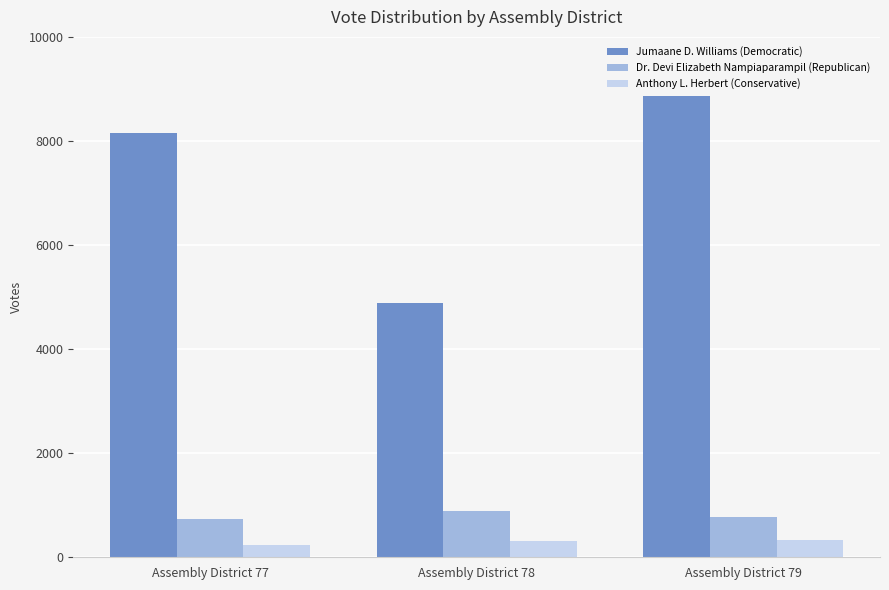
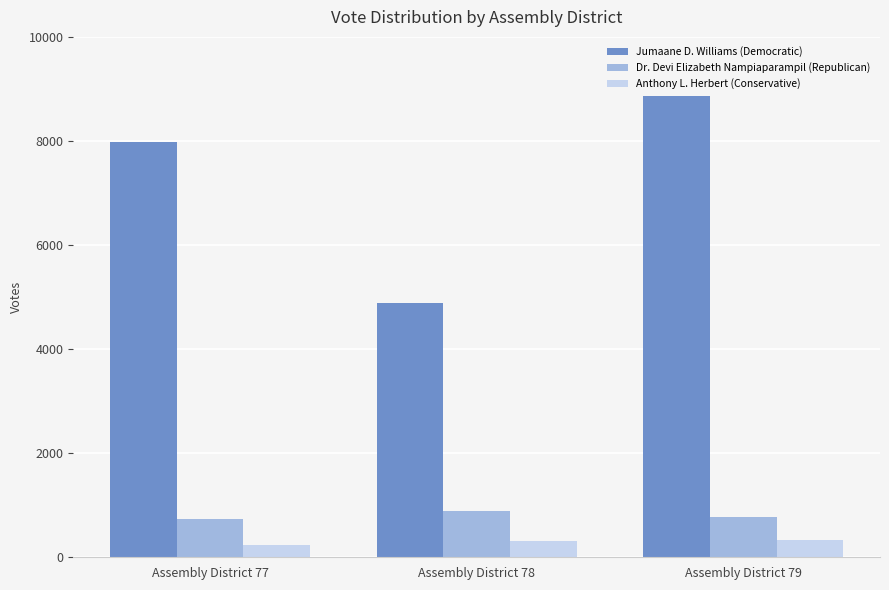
  {
    "Jumaane D. Williams (Democratic)": {
-     "Assembly District 77": 8100,
+     "Assembly District 77": 8000,
      "Assembly District 78": 4900,
      "Assembly District 79": 8900
    }
  }
